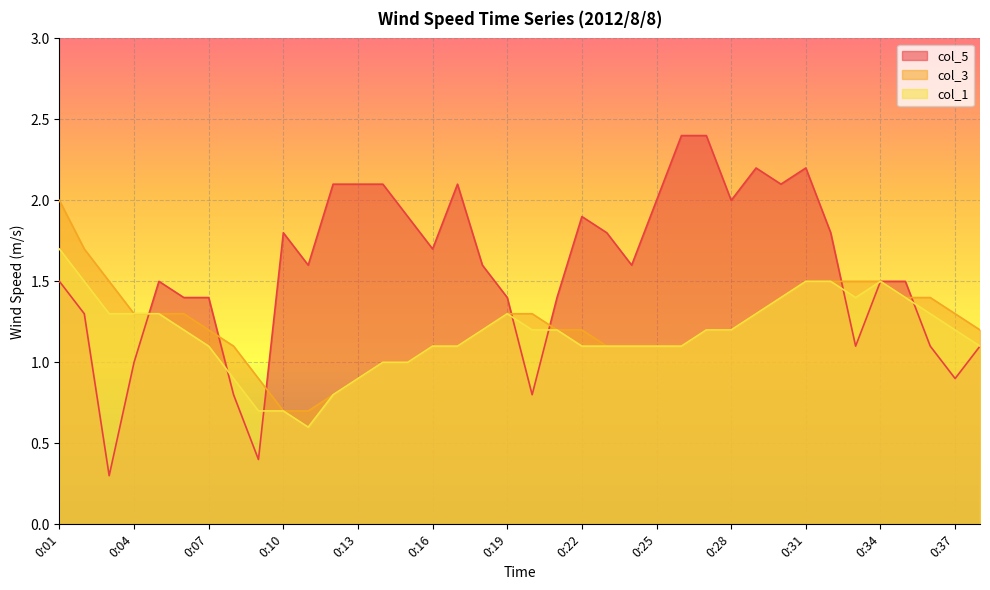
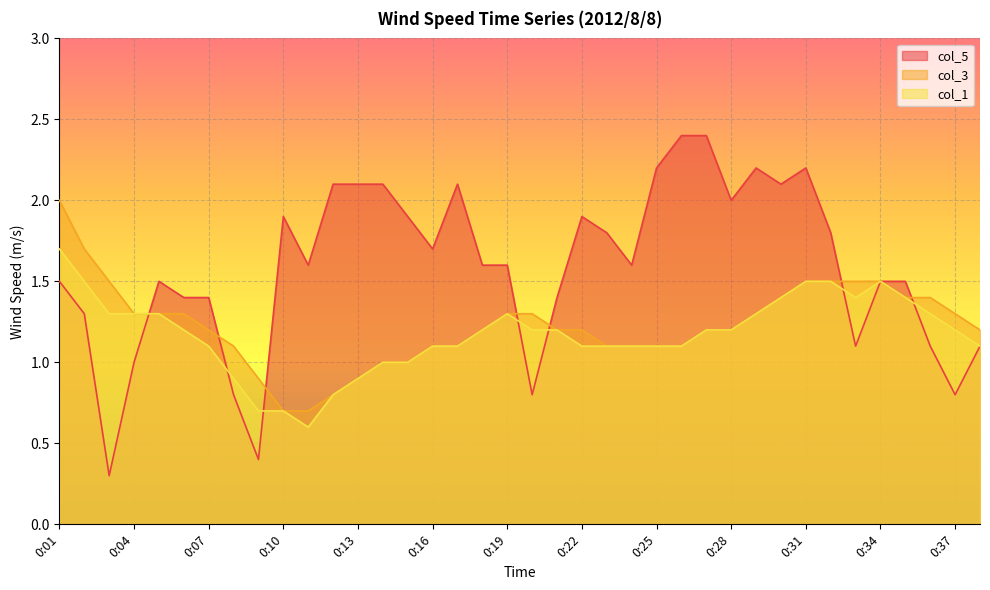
  {
    "col_5": {
      "0:01": 1.5,
      "0:04": 1.0,
      "0:07": 1.4,
-     "0:10": 1.8,
+     "0:10": 1.9,
      "0:13": 2.1,
      "0:16": 1.7,
-     "0:19": 1.4,
+     "0:19": 1.6,
      "0:22": 1.9,
-     "0:25": 2.0,
+     "0:25": 2.2,
      "0:28": 2.0,
      "0:31": 2.2,
-     "0:37": 0.9
+     "0:37": 0.8
    }
  }
